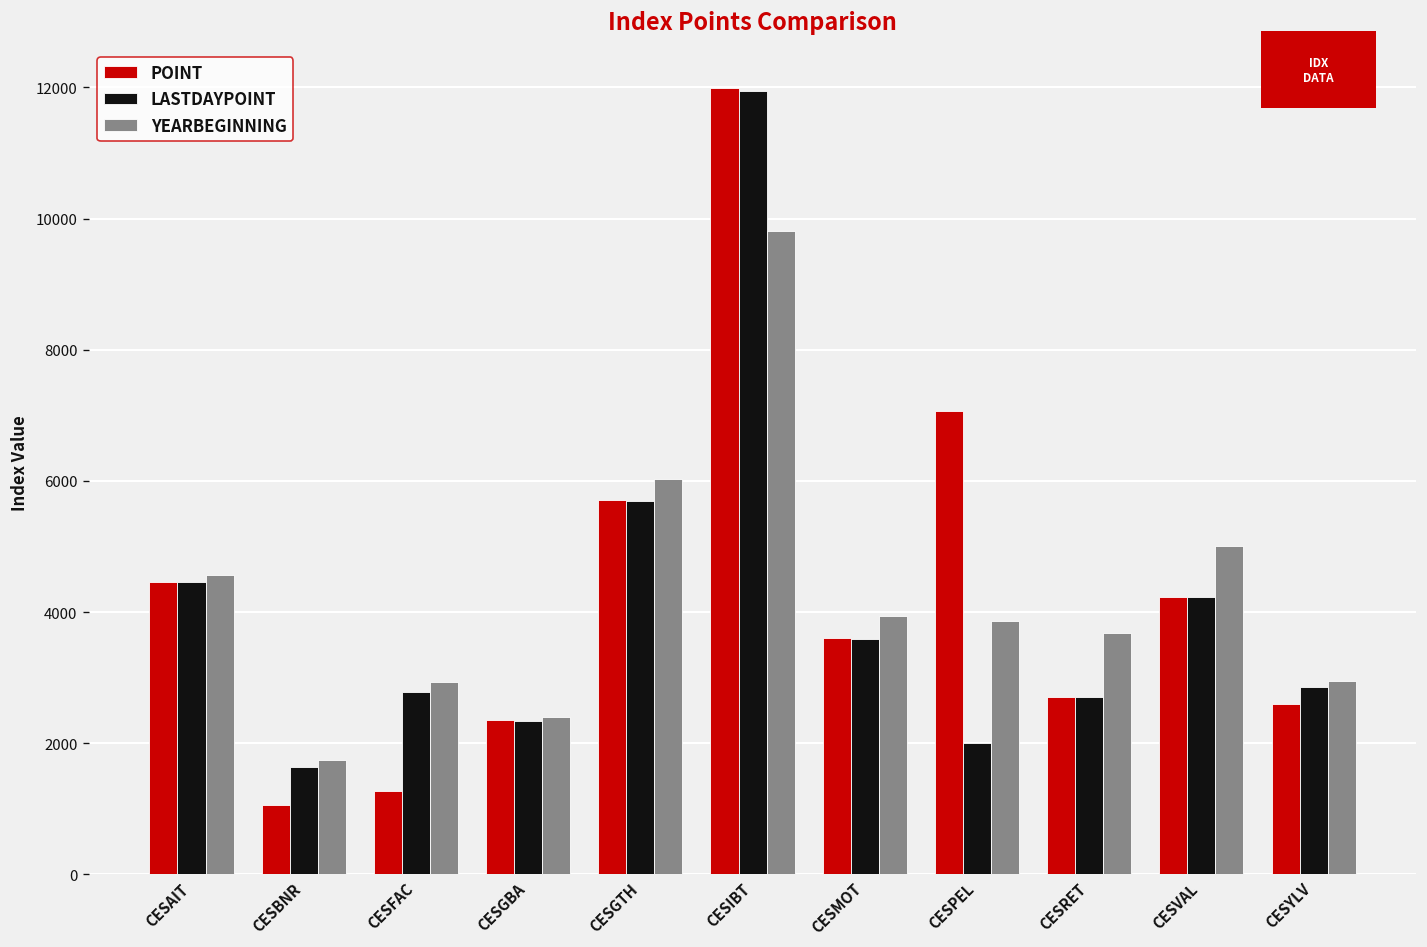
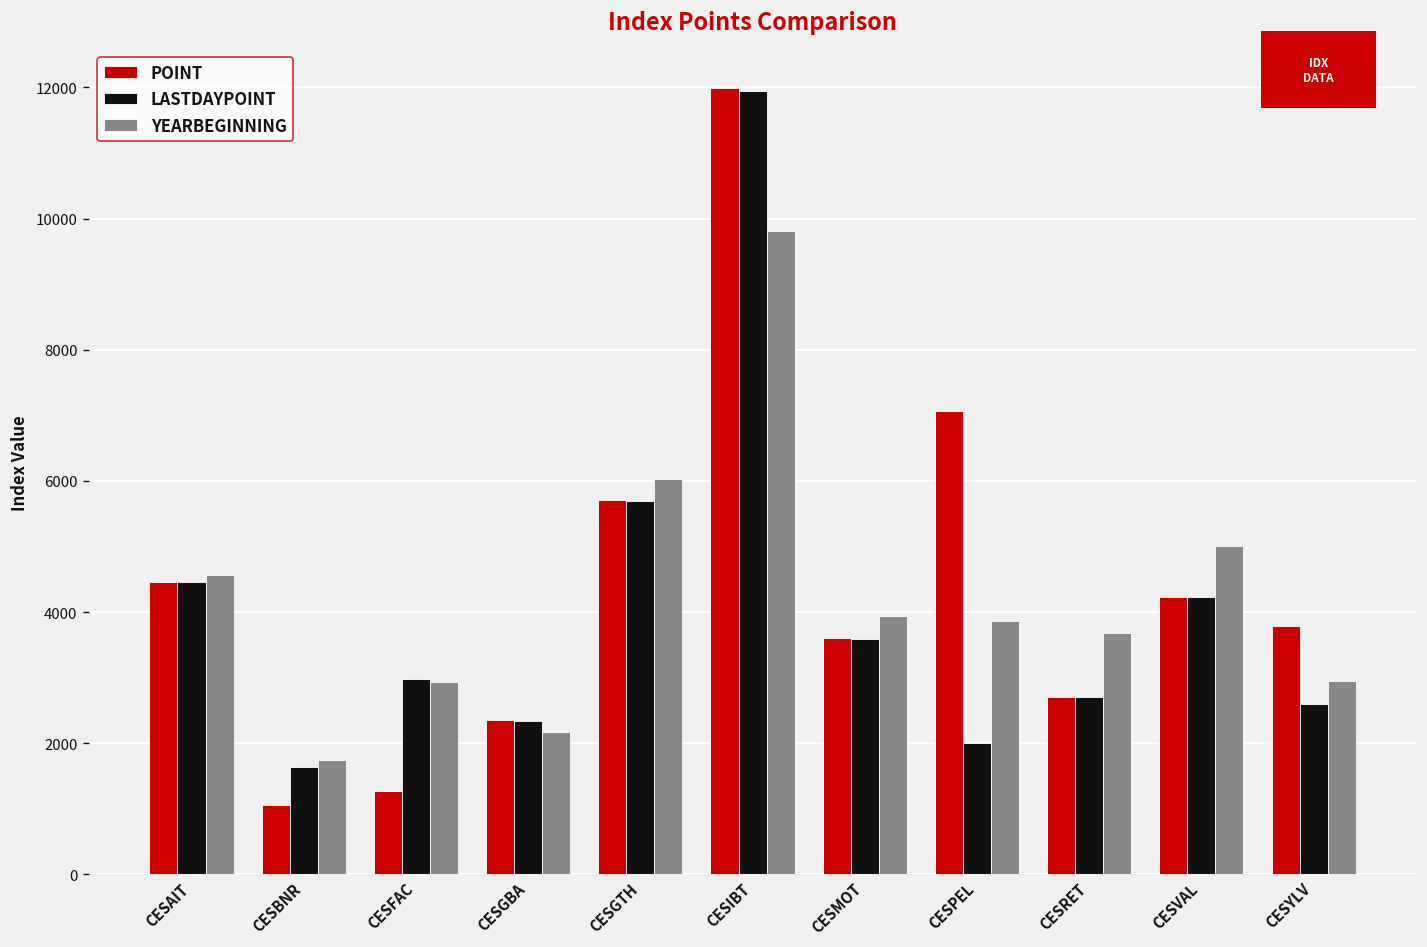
  {
    "POINT": {
      "CESAIT": 4500,
      "CESBNR": 1100,
      "CESFAC": 1300,
      "CESGBA": 2300,
      "CESGTH": 5700,
      "CESIBT": 12000,
      "CESMOT": 3600,
      "CESPEL": 7100,
      "CESRET": 2700,
      "CESVAL": 4200,
-     "CESYLV": 2600
+     "CESYLV": 3800
    },
    "LASTDAYPOINT": {
      "CESAIT": 4500,
      "CESBNR": 1600,
-     "CESFAC": 2800,
+     "CESFAC": 3000,
      "CESGBA": 2300,
      "CESGTH": 5700,
      "CESIBT": 12000,
      "CESMOT": 3600,
      "CESPEL": 2000,
      "CESRET": 2700,
      "CESVAL": 4200,
-     "CESYLV": 2900
+     "CESYLV": 2600
    },
    "YEARBEGINNING": {
      "CESAIT": 4600,
      "CESBNR": 1700,
      "CESFAC": 2900,
-     "CESGBA": 2400,
+     "CESGBA": 2200,
      "CESGTH": 6000,
      "CESIBT": 9800,
      "CESMOT": 3900,
      "CESPEL": 3900,
      "CESRET": 3700,
      "CESVAL": 5000,
      "CESYLV": 3000
    }
  }
